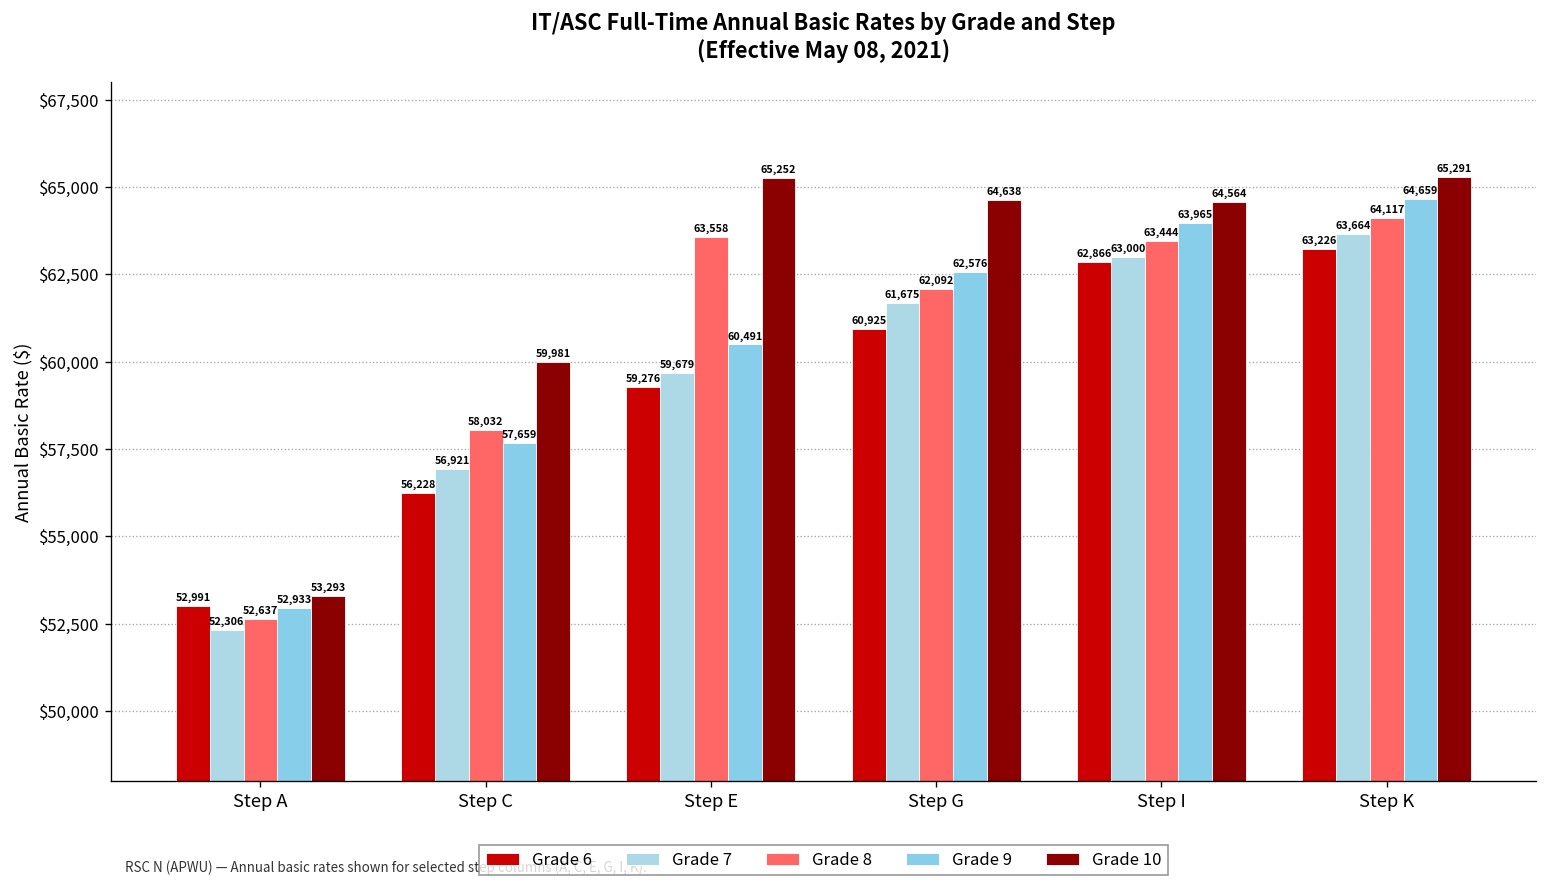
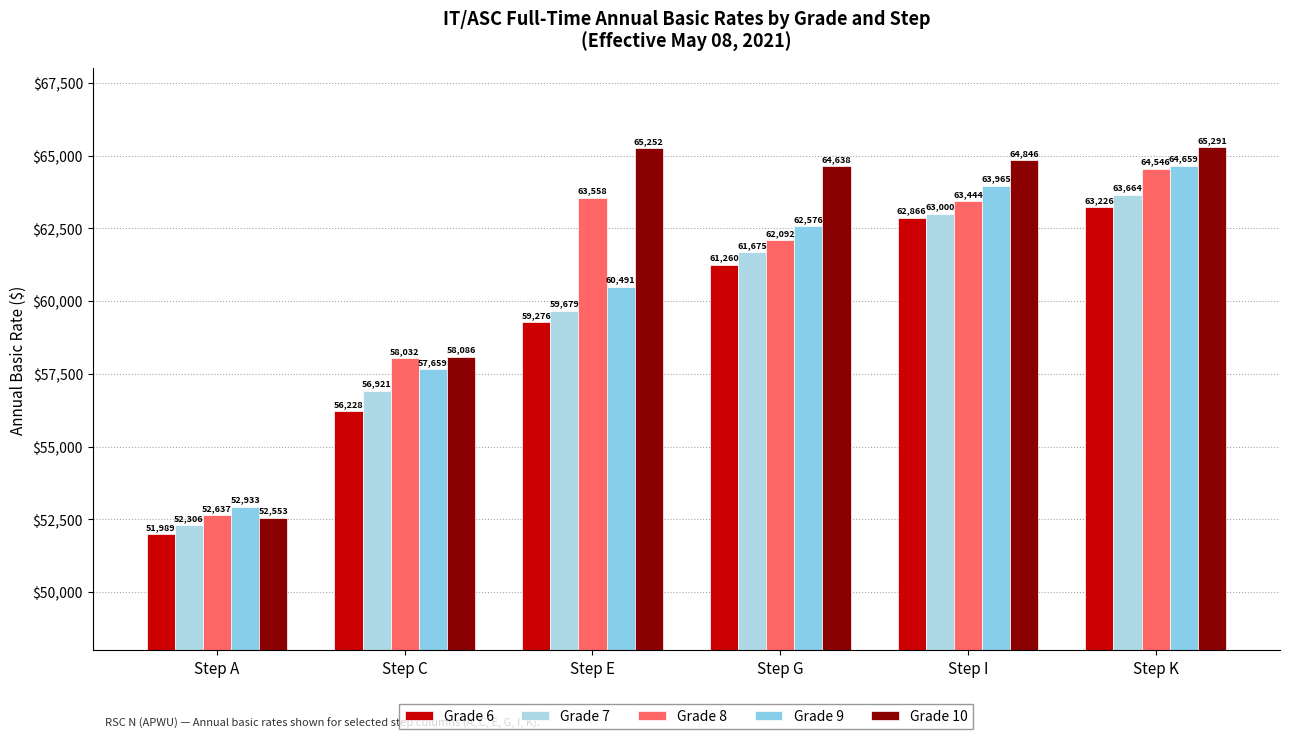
  {
    "Grade 6": {
-     "Step A": "52,991",
+     "Step A": "51,989",
      "Step C": "56,228",
      "Step E": "59,276",
-     "Step G": "60,925",
+     "Step G": "61,260",
      "Step I": "62,866",
      "Step K": "63,226"
    },
    "Grade 8": {
      "Step A": "52,637",
      "Step C": "58,032",
      "Step E": "63,558",
      "Step G": "62,092",
      "Step I": "63,444",
-     "Step K": "64,117"
+     "Step K": "64,546"
    },
    "Grade 10": {
-     "Step A": "53,293",
-     "Step C": "59,981",
+     "Step A": "52,553",
+     "Step C": "58,086",
      "Step E": "65,252",
      "Step G": "64,638",
-     "Step I": "64,564",
+     "Step I": "64,846",
      "Step K": "65,291"
    }
  }
